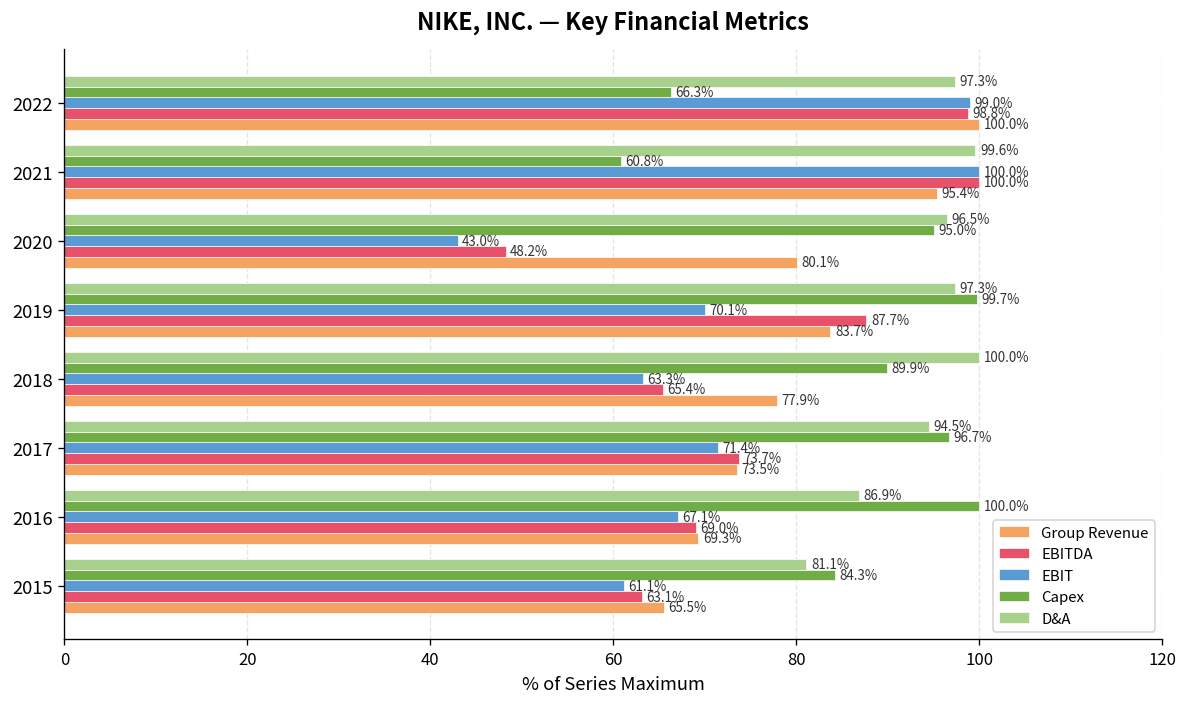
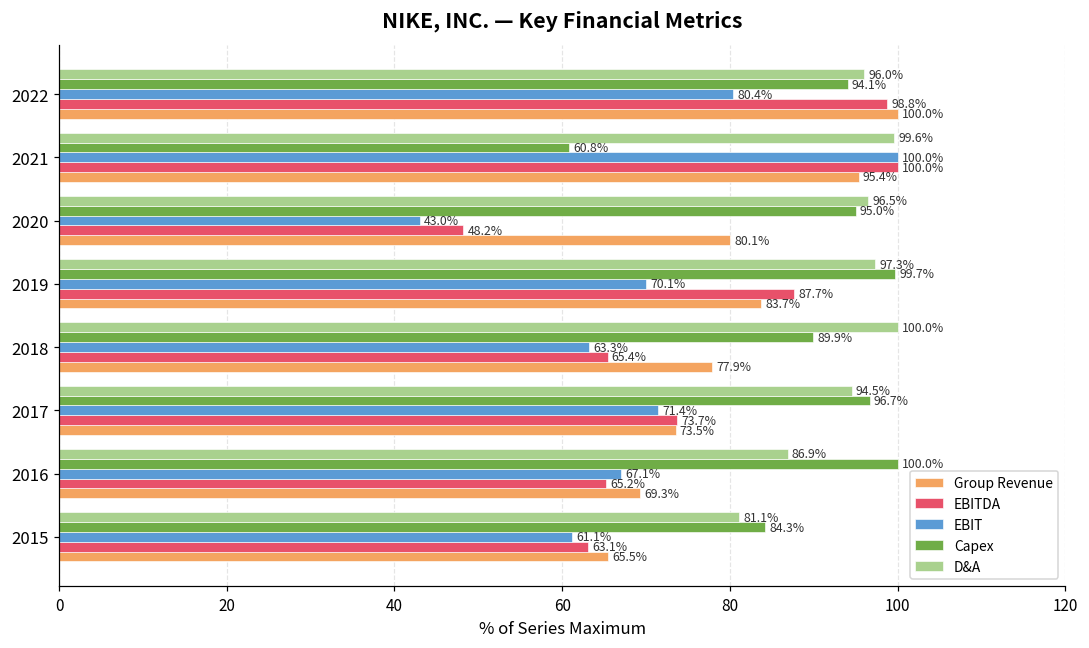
  {
    "Group Revenue": {
      "2022": "100.0%",
      "2021": "95.4%",
      "2020": "80.1%",
      "2019": "83.7%",
      "2018": "77.9%",
      "2017": "73.5%",
      "2016": "69.3%",
      "2015": "65.5%"
    },
    "EBITDA": {
      "2022": "98.8%",
      "2021": "100.0%",
      "2020": "48.2%",
      "2019": "87.7%",
      "2018": "65.4%",
      "2017": "73.7%",
-     "2016": "69.0%",
+     "2016": "65.2%",
      "2015": "63.1%"
    },
    "EBIT": {
-     "2022": "99.0%",
+     "2022": "80.4%",
      "2021": "100.0%",
      "2020": "43.0%",
      "2019": "70.1%",
      "2018": "63.3%",
      "2017": "71.4%",
      "2016": "67.1%",
      "2015": "61.1%"
    },
    "Capex": {
-     "2022": "66.3%",
+     "2022": "94.1%",
      "2021": "60.8%",
      "2020": "95.0%",
      "2019": "99.7%",
      "2018": "89.9%",
      "2017": "96.7%",
      "2016": "100.0%",
      "2015": "84.3%"
    },
    "D&A": {
-     "2022": "97.3%",
+     "2022": "96.0%",
      "2021": "99.6%",
      "2020": "96.5%",
      "2019": "97.3%",
      "2018": "100.0%",
      "2017": "94.5%",
      "2016": "86.9%",
      "2015": "81.1%"
    }
  }
